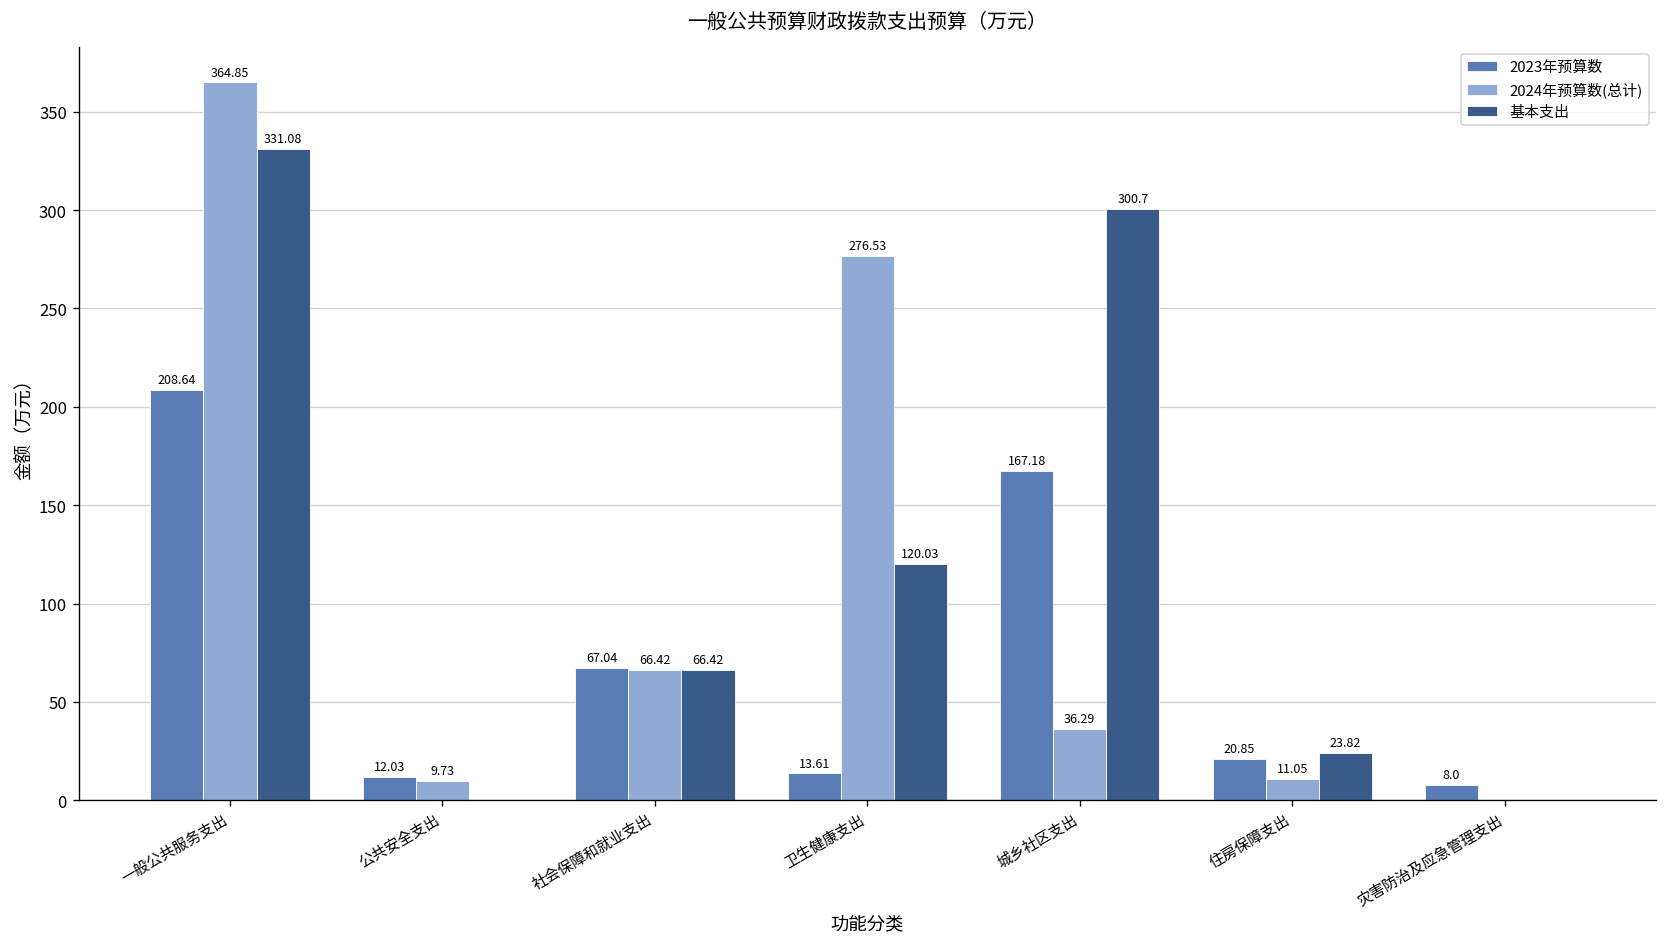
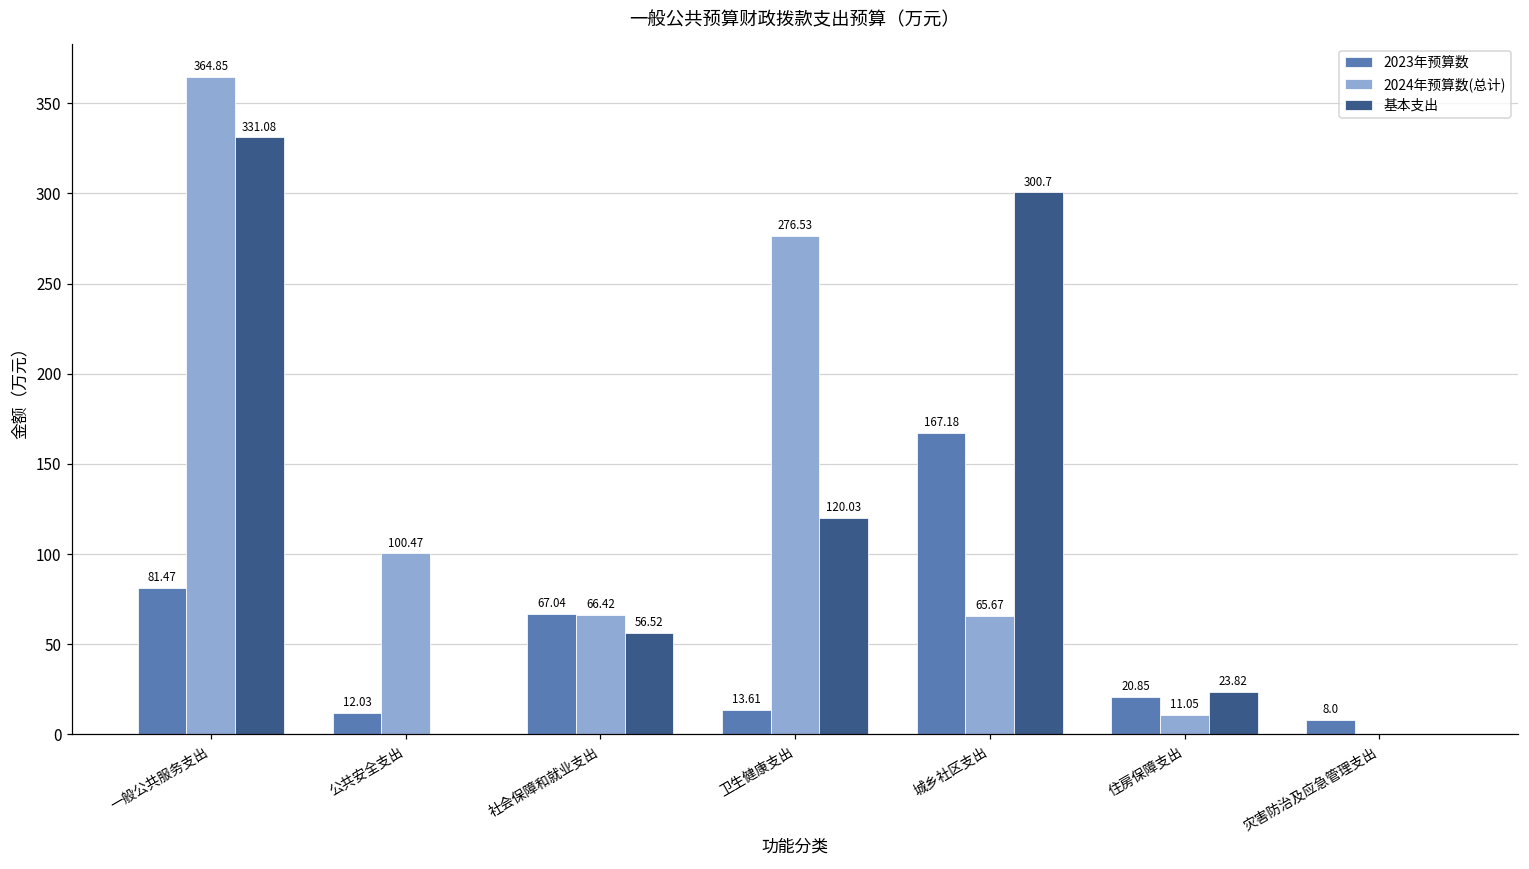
  {
    "2023年预算数": {
-     "一般公共服务支出": 208.64,
+     "一般公共服务支出": 81.47,
      "公共安全支出": 12.03,
      "社会保障和就业支出": 67.04,
      "卫生健康支出": 13.61,
      "城乡社区支出": 167.18,
      "住房保障支出": 20.85,
      "灾害防治及应急管理支出": 8.0
    },
    "2024年预算数(总计)": {
      "一般公共服务支出": 364.85,
-     "公共安全支出": 9.73,
+     "公共安全支出": 100.47,
      "社会保障和就业支出": 66.42,
      "卫生健康支出": 276.53,
-     "城乡社区支出": 36.29,
+     "城乡社区支出": 65.67,
      "住房保障支出": 11.05
    },
    "基本支出": {
      "一般公共服务支出": 331.08,
-     "社会保障和就业支出": 66.42,
+     "社会保障和就业支出": 56.52,
      "卫生健康支出": 120.03,
      "城乡社区支出": 300.7,
      "住房保障支出": 23.82
    }
  }
